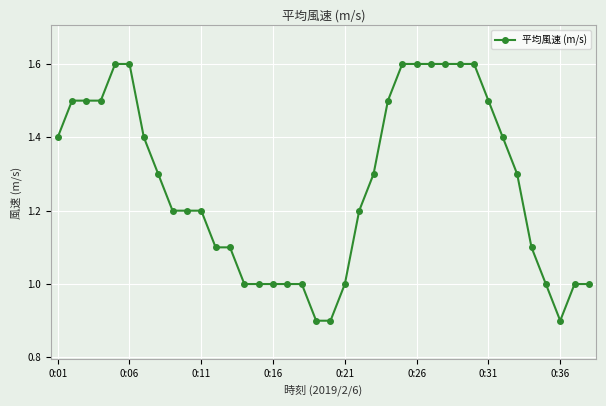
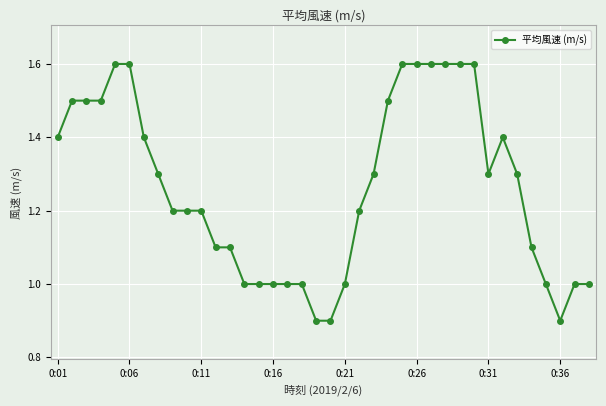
  {
    "0:01": 1.4,
    "0:06": 1.6,
    "0:11": 1.2,
    "0:16": 1.0,
    "0:21": 1.0,
    "0:26": 1.6,
-   "0:31": 1.5,
+   "0:31": 1.3,
    "0:36": 0.9
  }
